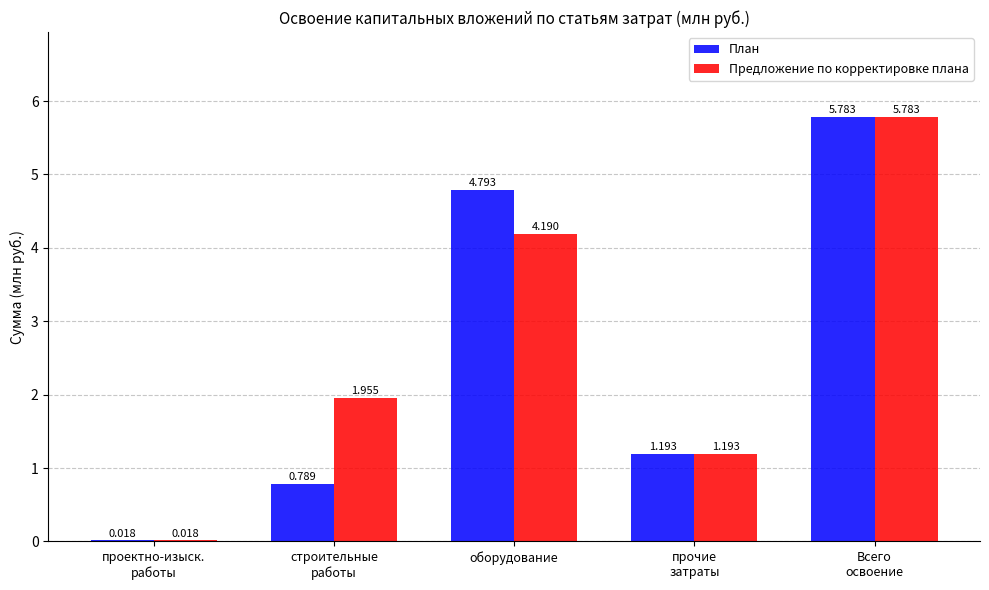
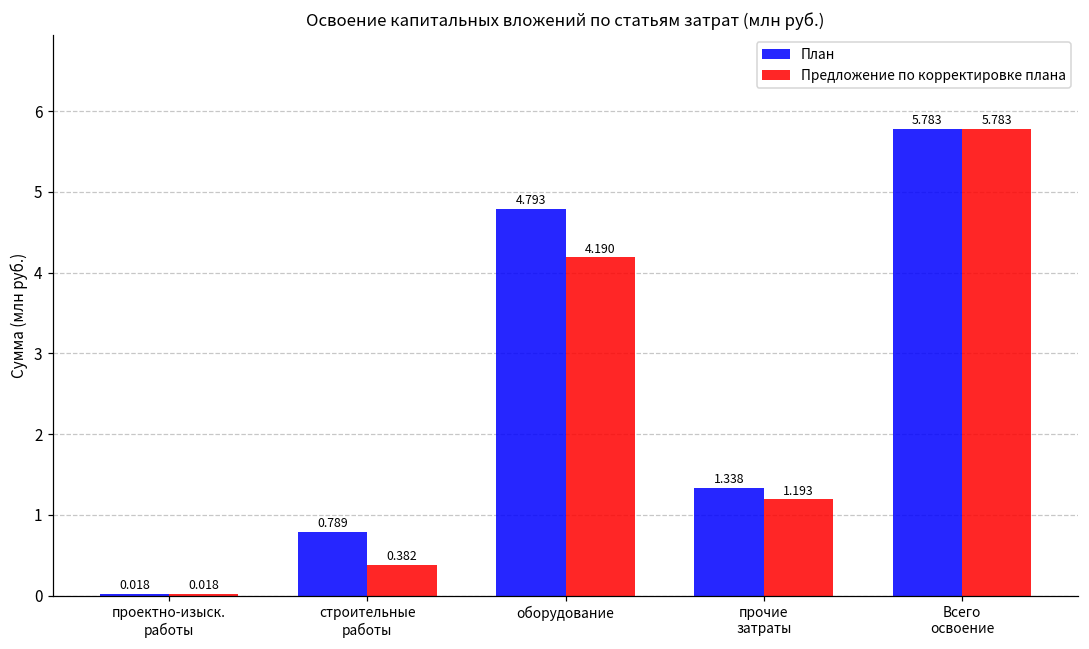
  {
    "План": {
      "проектно-изыск. работы": 0.018,
      "строительные работы": 0.789,
      "оборудование": 4.793,
-     "прочие затраты": 1.193,
+     "прочие затраты": 1.338,
      "Всего освоение": 5.783
    },
    "Предложение по корректировке плана": {
      "проектно-изыск. работы": 0.018,
-     "строительные работы": 1.955,
+     "строительные работы": 0.382,
      "оборудование": 4.190,
      "прочие затраты": 1.193,
      "Всего освоение": 5.783
    }
  }
